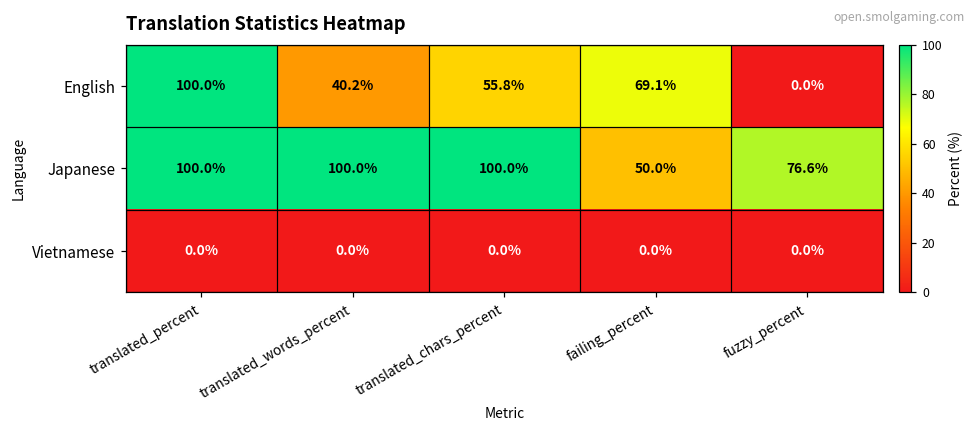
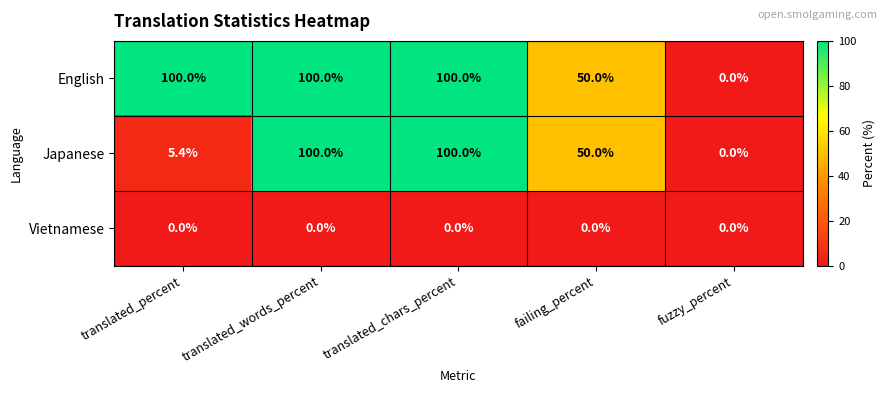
  {
    "English": {
      "translated_percent": "100.0%",
-     "translated_words_percent": "40.2%",
-     "translated_chars_percent": "55.8%",
-     "failing_percent": "69.1%",
+     "translated_words_percent": "100.0%",
+     "translated_chars_percent": "100.0%",
+     "failing_percent": "50.0%",
      "fuzzy_percent": "0.0%"
    },
    "Japanese": {
-     "translated_percent": "100.0%",
+     "translated_percent": "5.4%",
      "translated_words_percent": "100.0%",
      "translated_chars_percent": "100.0%",
      "failing_percent": "50.0%",
-     "fuzzy_percent": "76.6%"
+     "fuzzy_percent": "0.0%"
    },
    "Vietnamese": {
      "translated_percent": "0.0%",
      "translated_words_percent": "0.0%",
      "translated_chars_percent": "0.0%",
      "failing_percent": "0.0%",
      "fuzzy_percent": "0.0%"
    }
  }
